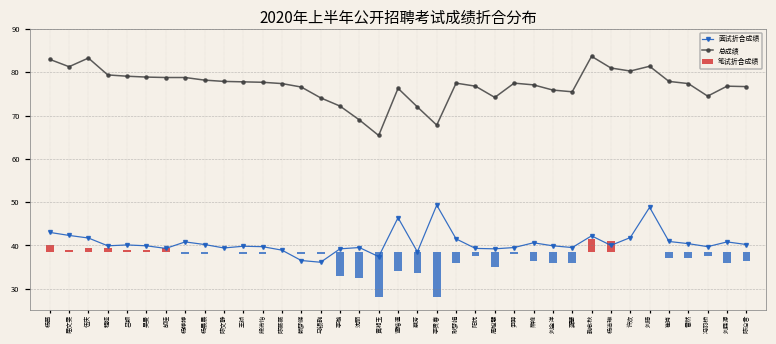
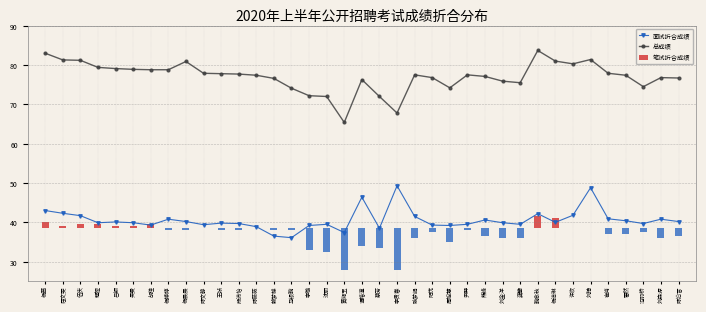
  {
    "面试折合成绩": {
      "杨茜": 43,
      "屈文雯": 42,
      "伍庆": 42,
      "程娅": 40,
      "吕颖": 40,
      "吴曼": 40,
      "胡佳": 39,
      "杨婷婷": 41,
      "杨晨晨": 40,
      "陈文静": 39,
      "王祯": 40,
      "段沛怡": 40,
      "陈薇薇": 39,
      "赖梦蝶": 37,
      "马银鞠": 36,
      "李璇": 39,
      "沈丽": 40,
      "黄湘玉": 37,
      "谭楷潼": 46,
      "蔡芳": 39,
      "李贵春": 49,
      "耿梦娟": 42,
      "阳优": 39,
      "周旭慧": 39,
      "尹羿": 40,
      "熊峰": 41,
      "刘金洋": 40,
      "龚攀": 40,
      "鞠念秋": 42,
      "杨洁琳": 40,
      "许欢": 42,
      "刘琦": 49,
      "崔肖": 41,
      "雷然": 40,
      "冯羽桥": 40,
      "刘森源": 41,
      "陈沿言": 40
    },
    "总成绩": {
      "杨茜": 83,
      "屈文雯": 81,
-     "伍庆": 83,
+     "伍庆": 81,
      "程娅": 79,
      "吕颖": 79,
      "吴曼": 79,
      "胡佳": 79,
      "杨婷婷": 79,
-     "杨晨晨": 78,
+     "杨晨晨": 81,
      "陈文静": 78,
      "王祯": 78,
      "段沛怡": 78,
      "陈薇薇": 77,
      "赖梦蝶": 77,
      "马银鞠": 74,
      "李璇": 72,
-     "沈丽": 69,
+     "沈丽": 72,
      "黄湘玉": 65,
      "谭楷潼": 76,
      "蔡芳": 72,
      "李贵春": 68,
      "耿梦娟": 78,
      "阳优": 77,
      "周旭慧": 74,
      "尹羿": 78,
      "熊峰": 77,
      "刘金洋": 76,
      "龚攀": 76,
      "鞠念秋": 84,
      "杨洁琳": 81,
      "许欢": 80,
      "刘琦": 81,
      "崔肖": 78,
      "雷然": 77,
      "冯羽桥": 75,
      "刘森源": 77,
      "陈沿言": 77
    }
  }
